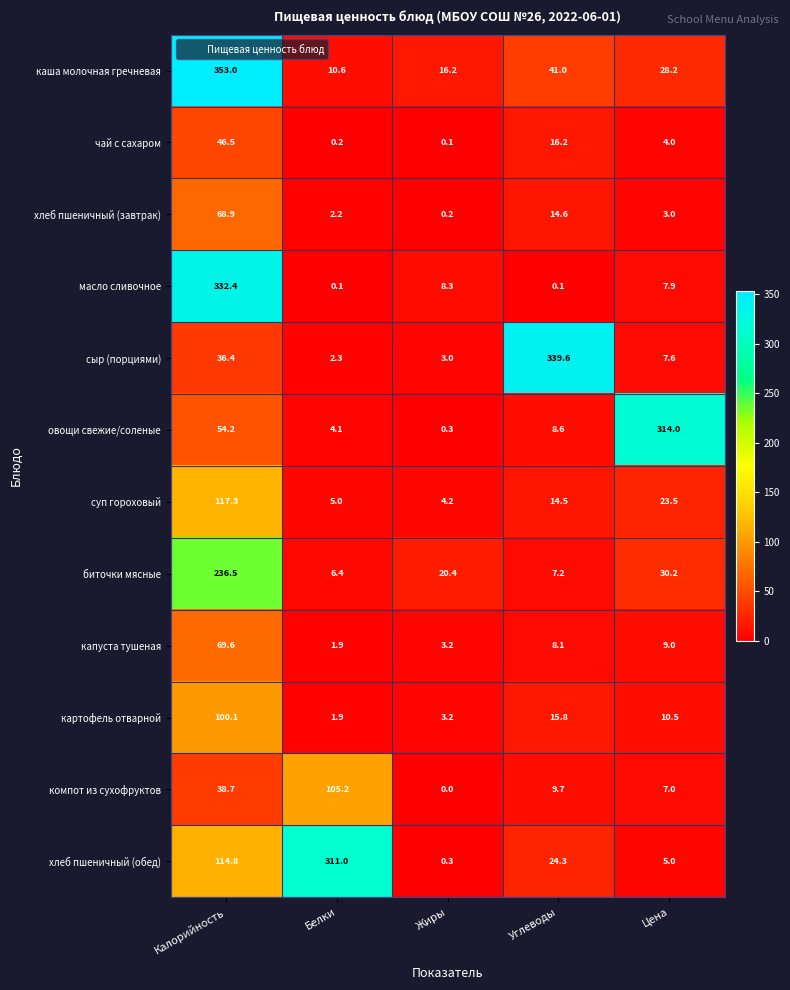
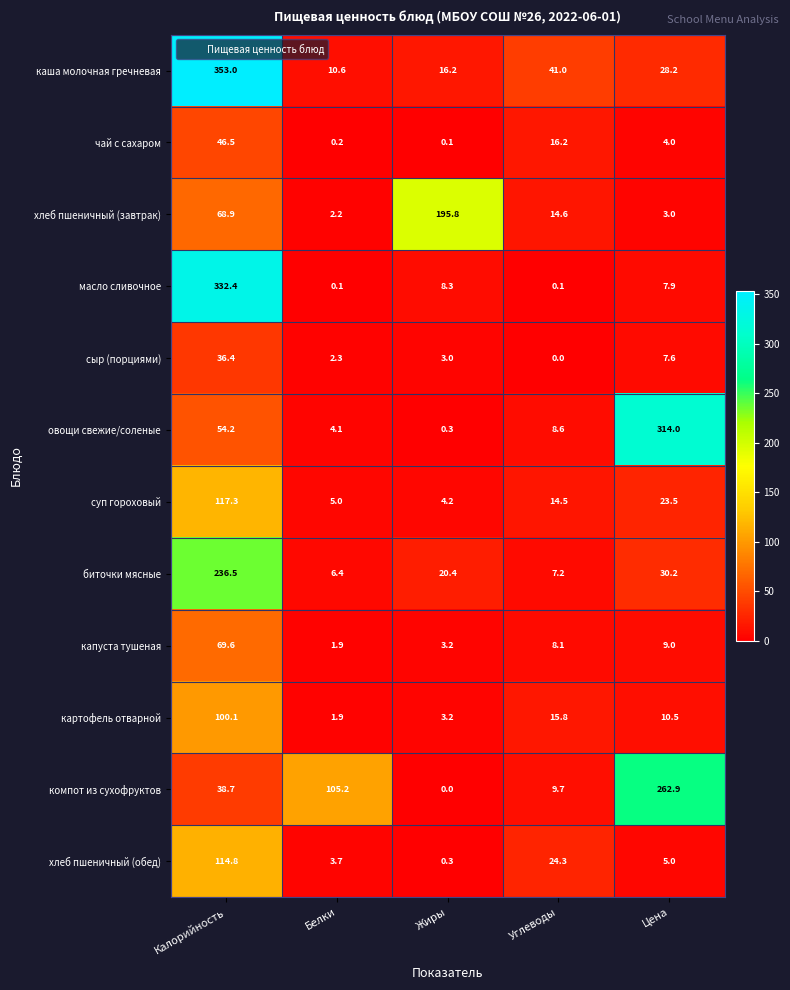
  {
    "каша молочная гречневая": {
      "Калорийность": 353.0,
      "Белки": 10.6,
      "Жиры": 16.2,
      "Углеводы": 41.0,
      "Цена": 28.2
    },
    "чай с сахаром": {
      "Калорийность": 46.5,
      "Белки": 0.2,
      "Жиры": 0.1,
      "Углеводы": 16.2,
      "Цена": 4.0
    },
    "хлеб пшеничный (завтрак)": {
      "Калорийность": 68.9,
      "Белки": 2.2,
-     "Жиры": 0.2,
+     "Жиры": 195.8,
      "Углеводы": 14.6,
      "Цена": 3.0
    },
    "масло сливочное": {
      "Калорийность": 332.4,
      "Белки": 0.1,
      "Жиры": 8.3,
      "Углеводы": 0.1,
      "Цена": 7.9
    },
    "сыр (порциями)": {
      "Калорийность": 36.4,
      "Белки": 2.3,
      "Жиры": 3.0,
-     "Углеводы": 339.6,
+     "Углеводы": 0.0,
      "Цена": 7.6
    },
    "овощи свежие/соленые": {
      "Калорийность": 54.2,
      "Белки": 4.1,
      "Жиры": 0.3,
      "Углеводы": 8.6,
      "Цена": 314.0
    },
    "суп гороховый": {
      "Калорийность": 117.3,
      "Белки": 5.0,
      "Жиры": 4.2,
      "Углеводы": 14.5,
      "Цена": 23.5
    },
    "биточки мясные": {
      "Калорийность": 236.5,
      "Белки": 6.4,
      "Жиры": 20.4,
      "Углеводы": 7.2,
      "Цена": 30.2
    },
    "капуста тушеная": {
      "Калорийность": 69.6,
      "Белки": 1.9,
      "Жиры": 3.2,
      "Углеводы": 8.1,
      "Цена": 9.0
    },
    "картофель отварной": {
      "Калорийность": 100.1,
      "Белки": 1.9,
      "Жиры": 3.2,
      "Углеводы": 15.8,
      "Цена": 10.5
    },
    "компот из сухофруктов": {
      "Калорийность": 38.7,
      "Белки": 105.2,
      "Жиры": 0.0,
      "Углеводы": 9.7,
-     "Цена": 7.0
+     "Цена": 262.9
    },
    "хлеб пшеничный (обед)": {
      "Калорийность": 114.8,
-     "Белки": 311.0,
+     "Белки": 3.7,
      "Жиры": 0.3,
      "Углеводы": 24.3,
      "Цена": 5.0
    }
  }
